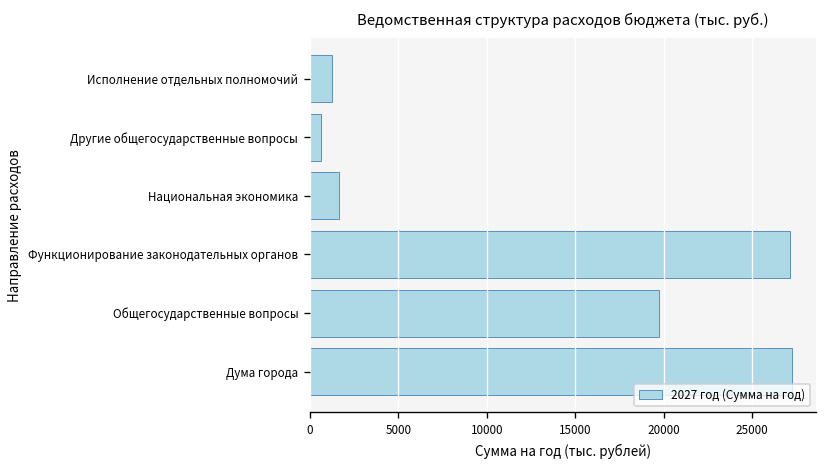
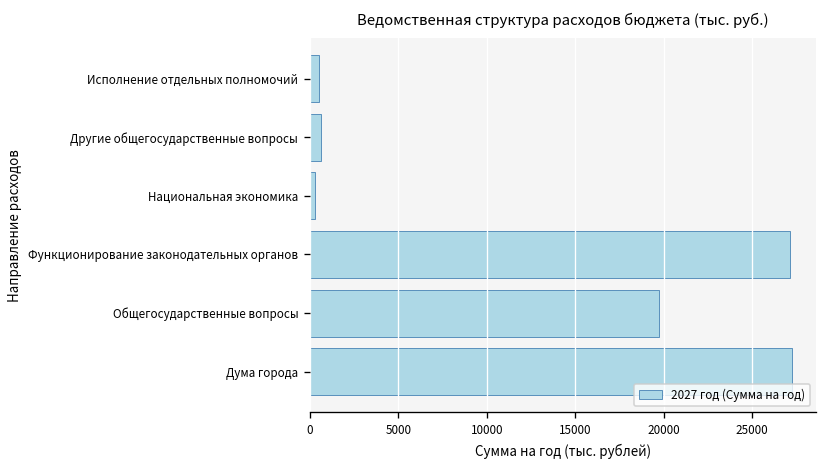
  {
-   "Исполнение отдельных полномочий": 1200,
+   "Исполнение отдельных полномочий": 500,
    "Другие общегосударственные вопросы": 600,
-   "Национальная экономика": 1600,
+   "Национальная экономика": 300,
    "Функционирование законодательных органов": 27100,
    "Общегосударственные вопросы": 19700,
    "Дума города": 27300
  }
